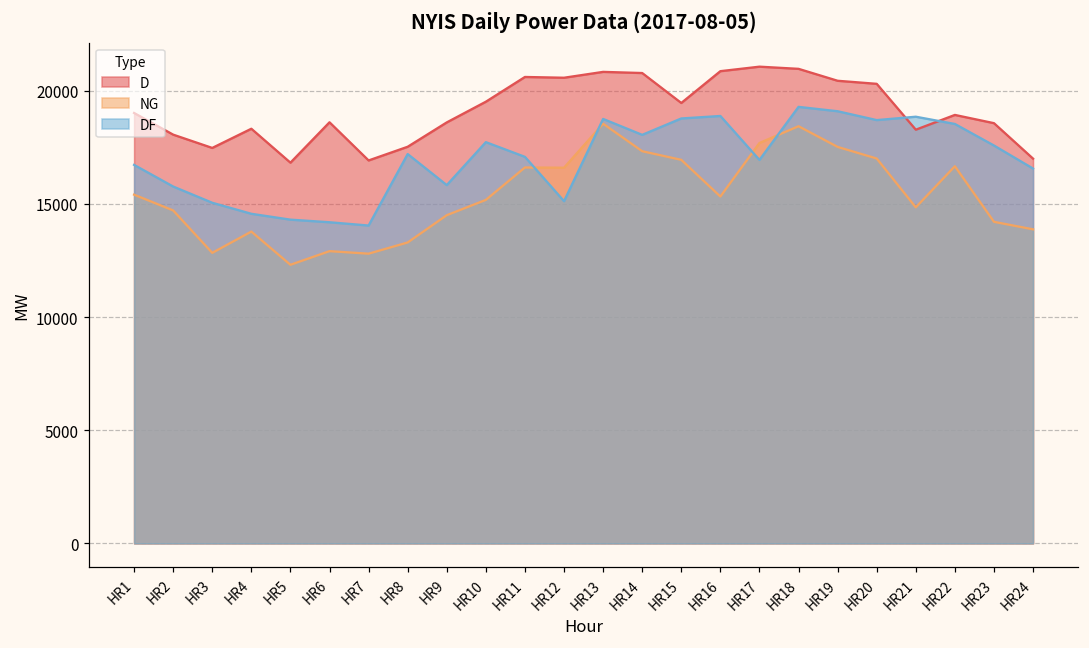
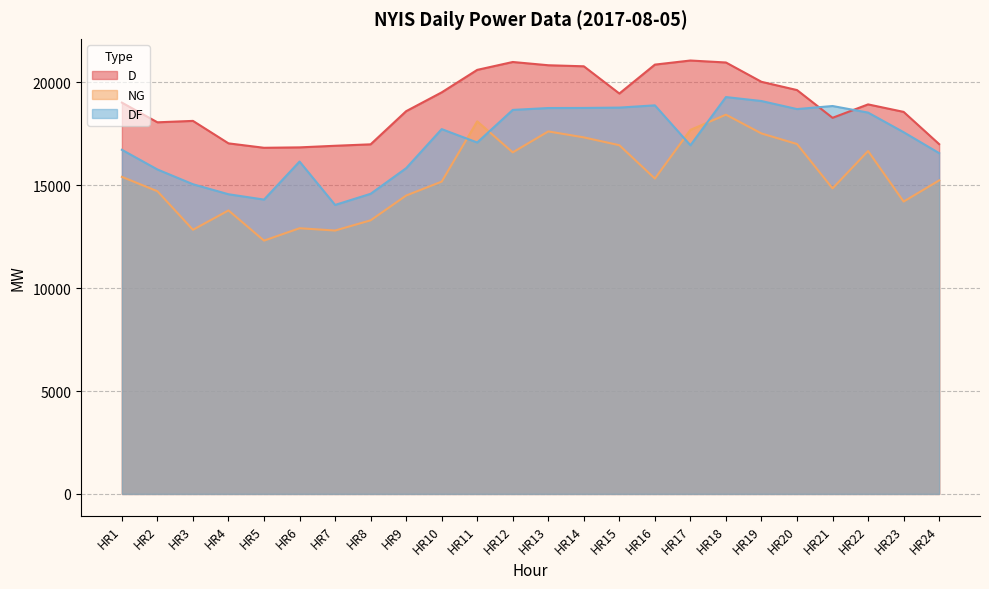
  {
    "D": {
      "HR2": 18100,
-     "HR3": 17500,
-     "HR4": 18300,
+     "HR3": 18100,
+     "HR4": 17000,
      "HR5": 16800,
-     "HR6": 18600,
+     "HR6": 16800,
      "HR7": 16900,
-     "HR8": 17500,
+     "HR8": 17000,
      "HR9": 18600,
      "HR10": 19500,
      "HR11": 20600,
-     "HR12": 20600,
+     "HR12": 21000,
      "HR13": 20800,
      "HR14": 20800,
      "HR15": 19500,
      "HR16": 20900,
      "HR17": 21100,
      "HR18": 21000,
-     "HR19": 20400,
-     "HR20": 20300,
+     "HR19": 20000,
+     "HR20": 19600,
      "HR21": 18300,
      "HR22": 18900,
      "HR23": 18600,
      "HR24": 17000
    },
    "NG": {
      "HR1": 15400,
      "HR2": 14700,
      "HR3": 12800,
      "HR4": 13800,
      "HR5": 12300,
      "HR6": 12900,
      "HR7": 12800,
      "HR8": 13300,
      "HR9": 14500,
      "HR10": 15200,
-     "HR11": 16600,
+     "HR11": 18100,
      "HR12": 16600,
-     "HR13": 18500,
+     "HR13": 17600,
      "HR14": 17300,
      "HR15": 16900,
      "HR16": 15300,
      "HR17": 17700,
      "HR18": 18400,
      "HR19": 17500,
      "HR20": 17000,
      "HR21": 14800,
      "HR22": 16700,
      "HR23": 14200,
-     "HR24": 13900
+     "HR24": 15200
    },
    "DF": {
      "HR1": 16700,
      "HR2": 15800,
      "HR3": 15100,
      "HR4": 14600,
      "HR5": 14300,
-     "HR6": 14200,
+     "HR6": 16200,
      "HR7": 14000,
-     "HR8": 17200,
+     "HR8": 14600,
      "HR9": 15800,
      "HR10": 17700,
      "HR11": 17100,
-     "HR12": 15100,
+     "HR12": 18700,
      "HR13": 18800,
-     "HR14": 18100,
+     "HR14": 18800,
      "HR15": 18800,
      "HR16": 18900,
      "HR17": 16900,
      "HR18": 19300,
      "HR19": 19100,
      "HR20": 18700,
      "HR21": 18900,
      "HR22": 18500,
      "HR23": 17600,
      "HR24": 16600
    }
  }
